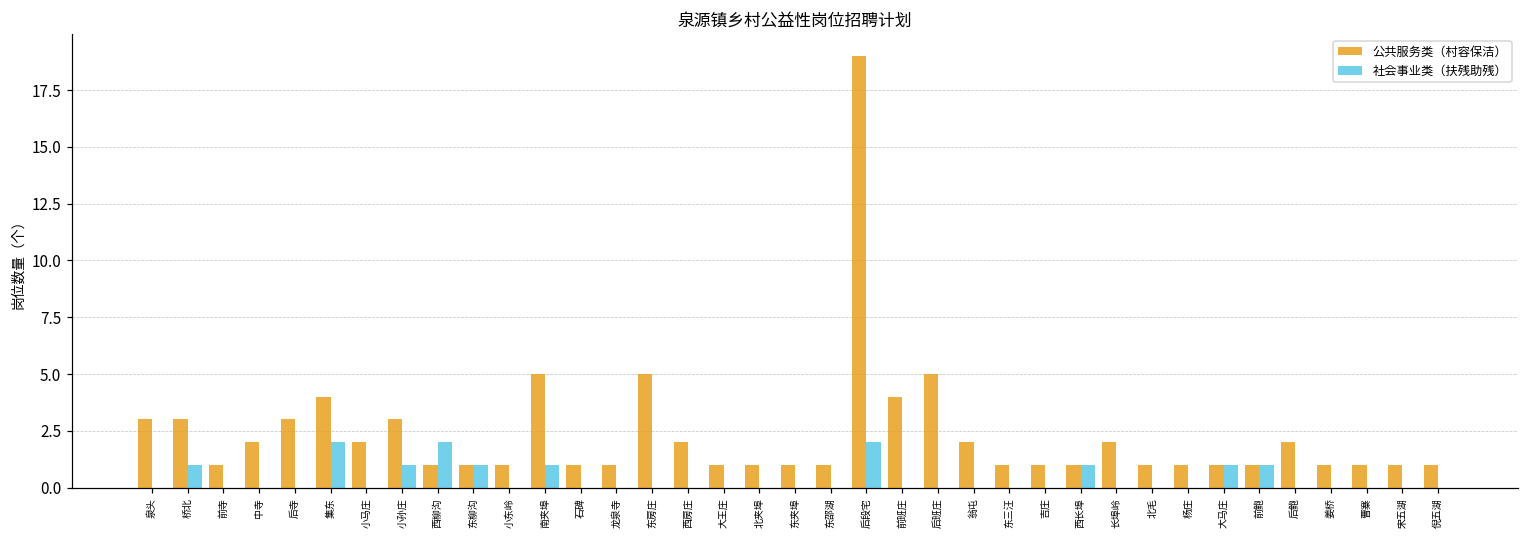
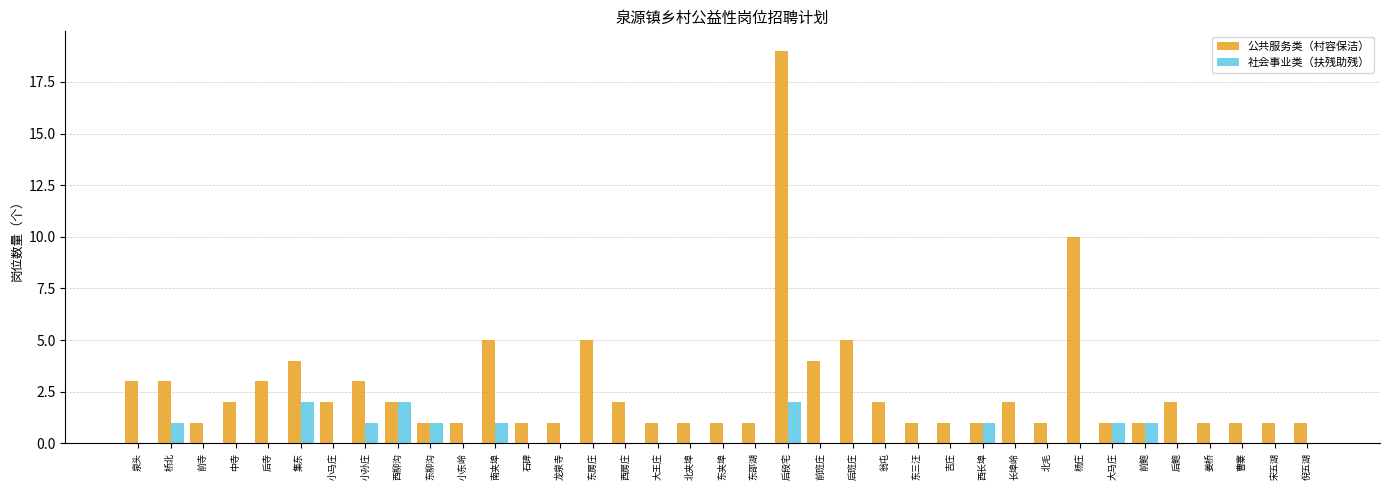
  {
    "公共服务类（村容保洁）": {
      "泉头": 3,
      "桥北": 3,
      "前寺": 1,
      "中寺": 2,
      "后寺": 3,
      "集东": 4,
      "小马庄": 2,
      "小孙庄": 3,
-     "西柳沟": 1,
+     "西柳沟": 2,
      "东柳沟": 1,
      "小东岭": 1,
      "南夹埠": 5,
      "石碑": 1,
      "龙泉寺": 1,
      "东房庄": 5,
      "西房庄": 2,
      "大王庄": 1,
      "北夹埠": 1,
      "东夹埠": 1,
      "东邵湖": 1,
      "后段宅": 19,
      "前班庄": 4,
      "后班庄": 5,
      "翁屯": 2,
      "东三汪": 1,
      "吉庄": 1,
      "西长埠": 1,
      "长埠岭": 2,
      "北毛": 1,
-     "杨庄": 1,
+     "杨庄": 10,
      "大马庄": 1,
      "前鲍": 1,
      "后鲍": 2,
      "姜桥": 1,
      "曹寨": 1,
      "宋五湖": 1,
      "倪五湖": 1
    },
    "社会事业类（扶残助残）": {
      "泉头": 0,
      "桥北": 1,
      "前寺": 0,
      "中寺": 0,
      "后寺": 0,
      "集东": 2,
      "小马庄": 0,
      "小孙庄": 1,
      "西柳沟": 2,
      "东柳沟": 1,
      "小东岭": 0,
      "南夹埠": 1,
      "石碑": 0,
      "龙泉寺": 0,
      "东房庄": 0,
      "西房庄": 0,
      "大王庄": 0,
      "北夹埠": 0,
      "东夹埠": 0,
      "东邵湖": 0,
      "后段宅": 2,
      "前班庄": 0,
      "后班庄": 0,
      "翁屯": 0,
      "东三汪": 0,
      "吉庄": 0,
      "西长埠": 1,
      "长埠岭": 0,
      "北毛": 0,
      "杨庄": 0,
      "大马庄": 1,
      "前鲍": 1,
      "后鲍": 0,
      "姜桥": 0,
      "曹寨": 0,
      "宋五湖": 0,
      "倪五湖": 0
    }
  }
